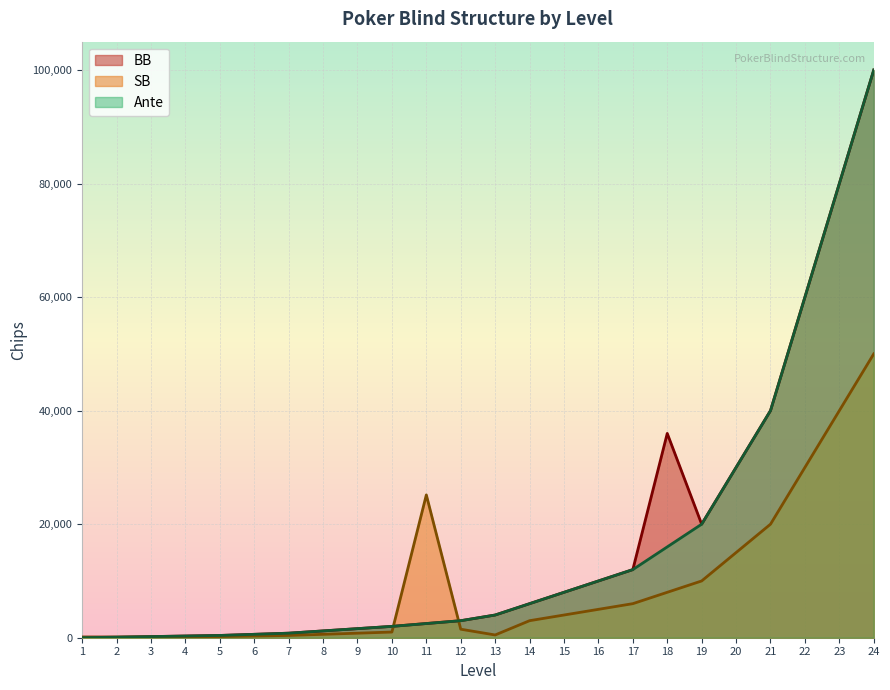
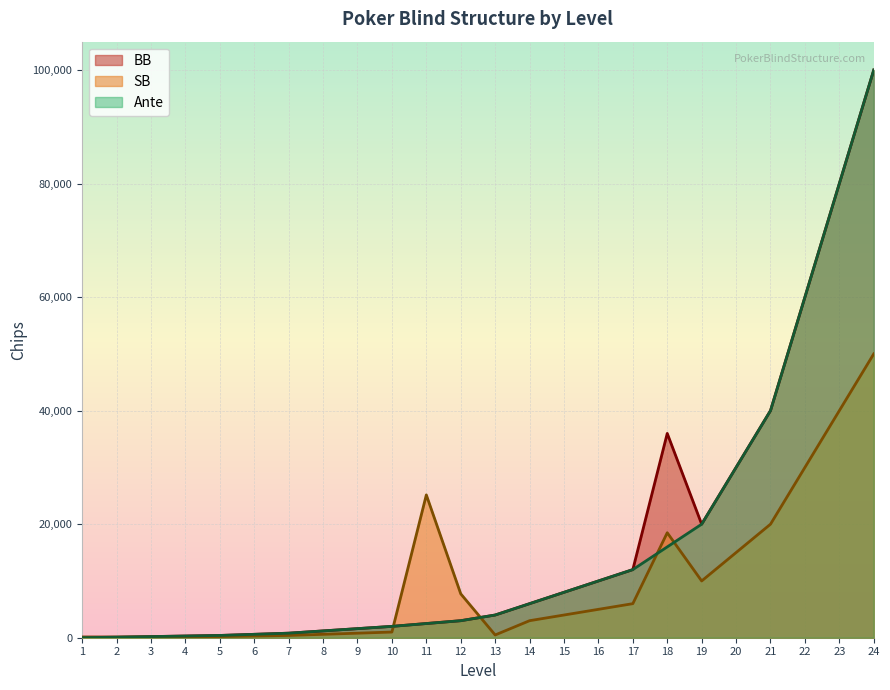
  {
    "BB": {
      "18": "36,000"
    },
    "SB": {
      "8": "1,000",
      "9": "1,000",
      "10": "1,000",
      "11": "25,000",
-     "12": "2,000",
+     "12": "8,000",
      "13": "0",
      "14": "3,000",
      "15": "4,000",
      "16": "5,000",
      "17": "6,000",
-     "18": "8,000",
+     "18": "18,000",
      "19": "10,000",
      "20": "15,000",
      "21": "20,000",
      "22": "30,000",
      "23": "40,000",
      "24": "50,000"
    },
    "Ante": {
      "18": "16,000"
    }
  }
